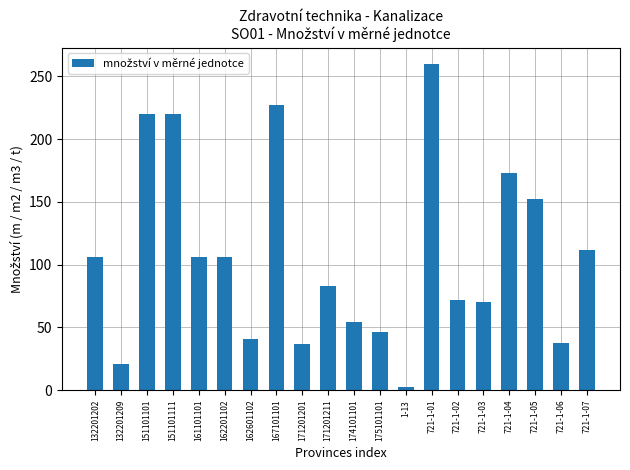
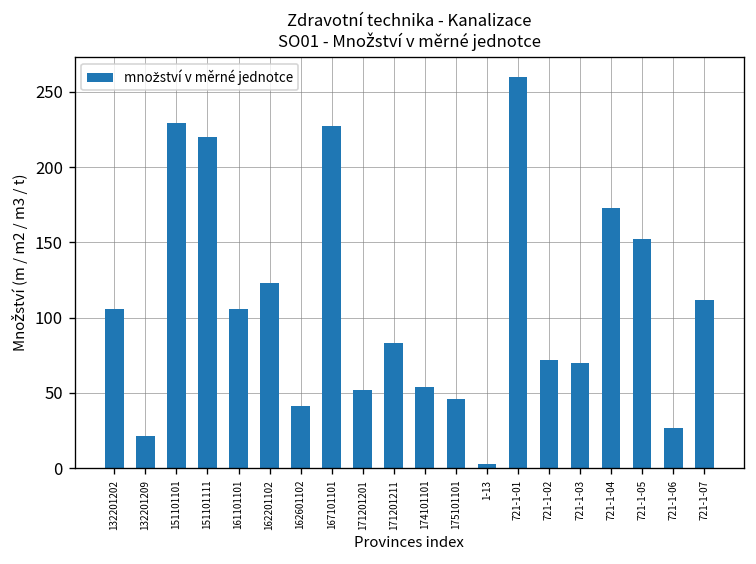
  {
    "132201202": 106,
    "132201209": 21,
-   "151101101": 220,
+   "151101101": 229,
    "151101111": 220,
    "161101101": 106,
-   "162201102": 106,
+   "162201102": 123,
    "162601102": 41,
    "167101101": 227,
-   "171201201": 37,
+   "171201201": 52,
    "171201211": 83,
    "174101101": 54,
    "175101101": 46,
    "1-13": 3,
    "721-1-01": 260,
    "721-1-02": 72,
    "721-1-03": 70,
    "721-1-04": 173,
    "721-1-05": 152,
-   "721-1-06": 38,
+   "721-1-06": 27,
    "721-1-07": 112
  }
